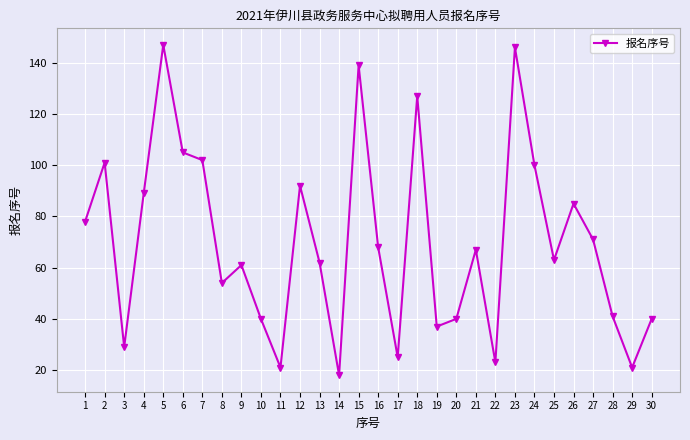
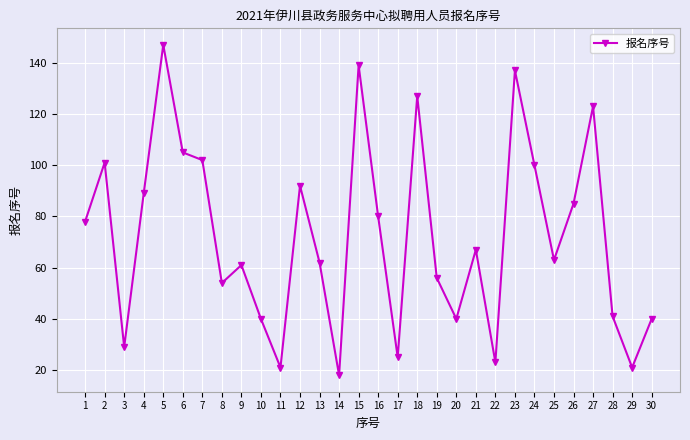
  {
    "1": 78,
    "2": 101,
    "3": 29,
    "4": 89,
    "5": 147,
    "6": 105,
    "7": 102,
    "8": 54,
    "9": 61,
    "10": 40,
    "11": 21,
    "12": 92,
    "13": 62,
    "14": 18,
    "15": 139,
-   "16": 68,
+   "16": 80,
    "17": 25,
    "18": 127,
-   "19": 37,
+   "19": 56,
    "20": 40,
    "21": 67,
    "22": 23,
-   "23": 146,
+   "23": 137,
    "24": 100,
    "25": 63,
    "26": 85,
-   "27": 71,
+   "27": 123,
    "28": 41,
    "29": 21,
    "30": 40
  }
